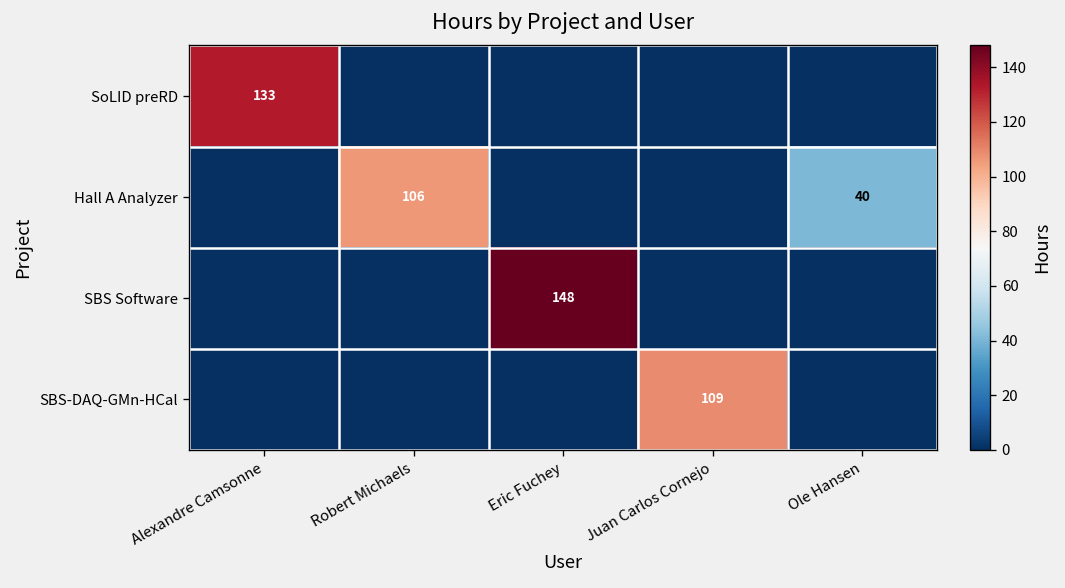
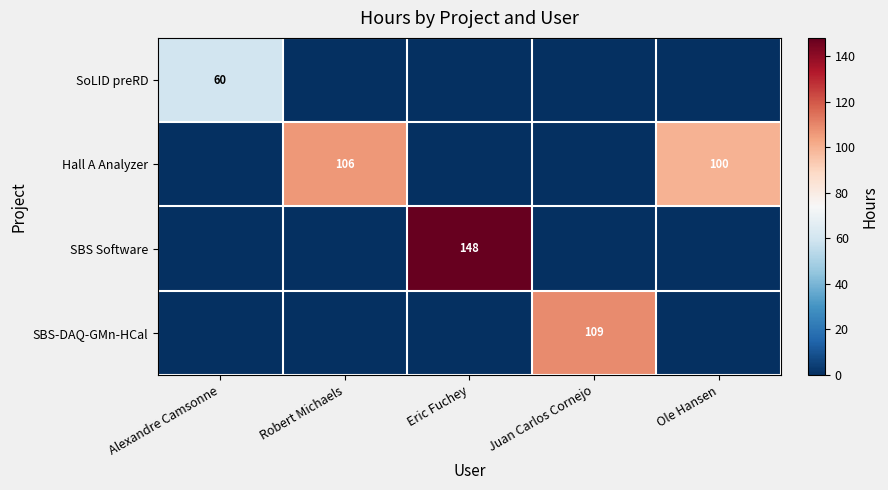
  {
    "SoLID preRD": {
-     "Alexandre Camsonne": 133
+     "Alexandre Camsonne": 60
    },
    "Hall A Analyzer": {
      "Robert Michaels": 106,
-     "Ole Hansen": 40
+     "Ole Hansen": 100
    },
    "SBS Software": {
      "Eric Fuchey": 148
    },
    "SBS-DAQ-GMn-HCal": {
      "Juan Carlos Cornejo": 109
    }
  }
